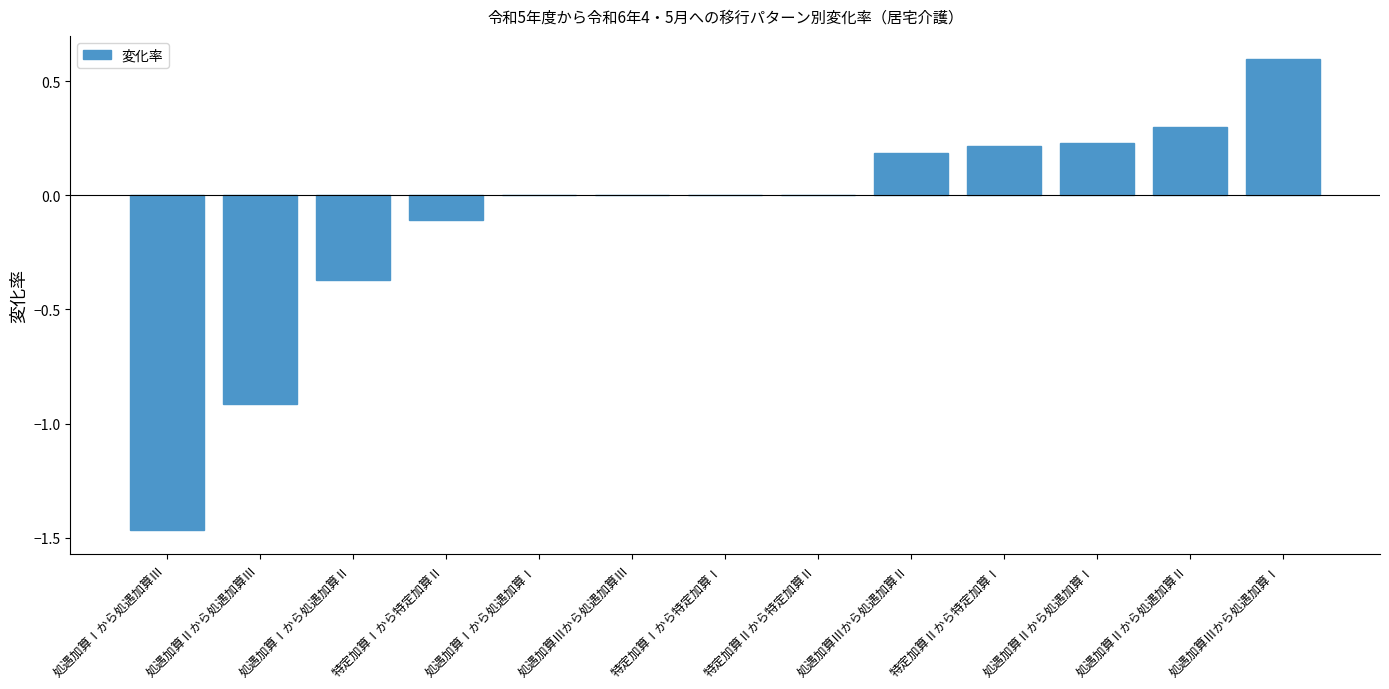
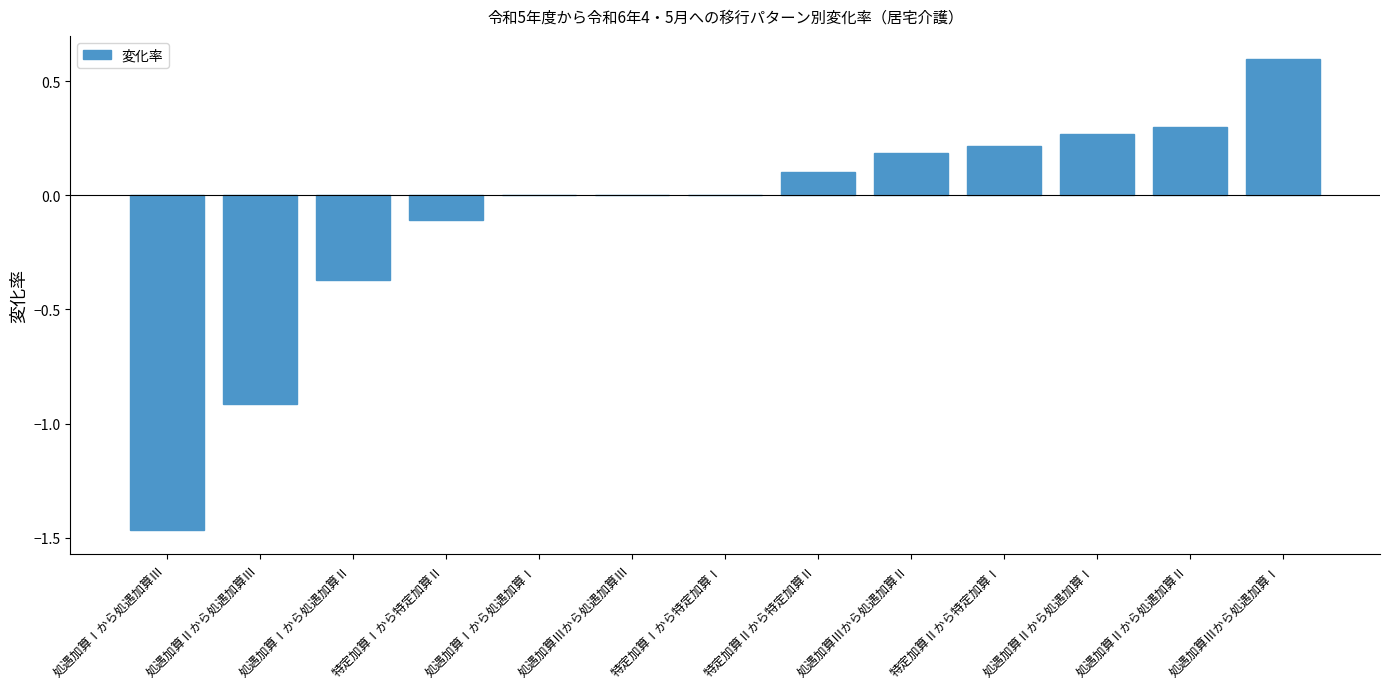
  {
    "処遇加算Ⅰから処遇加算Ⅲ": -1.47,
    "処遇加算Ⅱから処遇加算Ⅲ": -0.92,
    "処遇加算Ⅰから処遇加算Ⅱ": -0.37,
    "特定加算Ⅰから特定加算Ⅱ": -0.11,
    "処遇加算Ⅰから処遇加算Ⅰ": 0.00,
    "処遇加算Ⅲから処遇加算Ⅲ": 0.00,
    "特定加算Ⅰから特定加算Ⅰ": 0.00,
-   "特定加算Ⅱから特定加算Ⅱ": 0.0,
+   "特定加算Ⅱから特定加算Ⅱ": 0.1,
    "処遇加算Ⅲから処遇加算Ⅱ": 0.19,
    "特定加算Ⅱから特定加算Ⅰ": 0.21,
-   "処遇加算Ⅱから処遇加算Ⅰ": 0.23,
+   "処遇加算Ⅱから処遇加算Ⅰ": 0.27,
    "処遇加算Ⅱから処遇加算Ⅱ": 0.30,
    "処遇加算Ⅲから処遇加算Ⅰ": 0.59
  }
